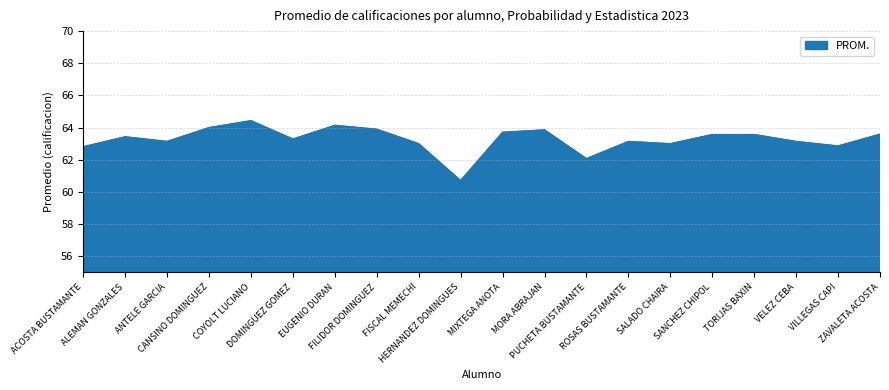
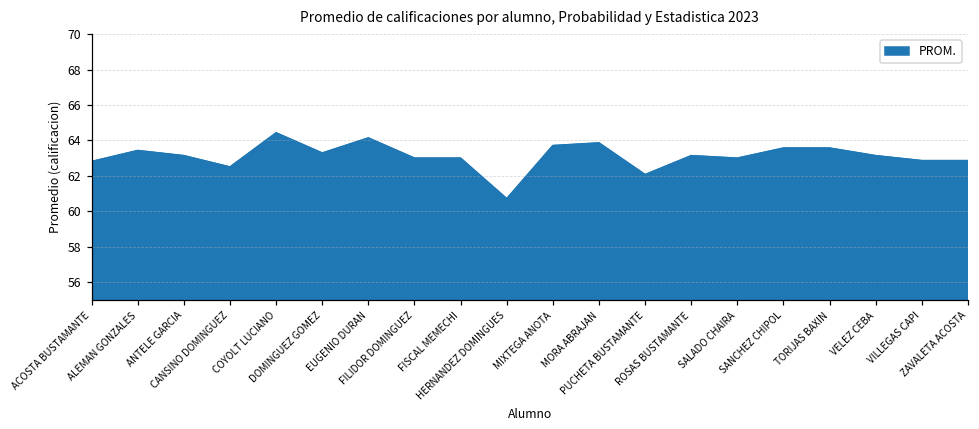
  {
    "ACOSTA BUSTAMANTE": 62.8,
    "ALEMAN GONZALES": 63.4,
    "ANTELE GARCIA": 63.1,
-   "CANSINO DOMINGUEZ": 64.0,
+   "CANSINO DOMINGUEZ": 62.5,
    "COYOLT LUCIANO": 64.4,
    "DOMINGUEZ GOMEZ": 63.3,
    "EUGENIO DURAN": 64.1,
-   "FILIDOR DOMINGUEZ": 63.9,
+   "FILIDOR DOMINGUEZ": 63.0,
    "FISCAL MEMECHI": 63.0,
    "HERNANDEZ DOMINGUES": 60.7,
    "MIXTEGA ANOTA": 63.7,
    "MORA ABRAJAN": 63.9,
    "PUCHETA BUSTAMANTE": 62.1,
    "ROSAS BUSTAMANTE": 63.1,
    "SALADO CHAIRA": 63.0,
    "SANCHEZ CHIPOL": 63.6,
    "TORIJAS BAXIN": 63.6,
    "VELEZ CEBA": 63.1,
    "VILLEGAS CAPI": 62.9,
-   "ZAVALETA ACOSTA": 63.6
+   "ZAVALETA ACOSTA": 62.9
  }
